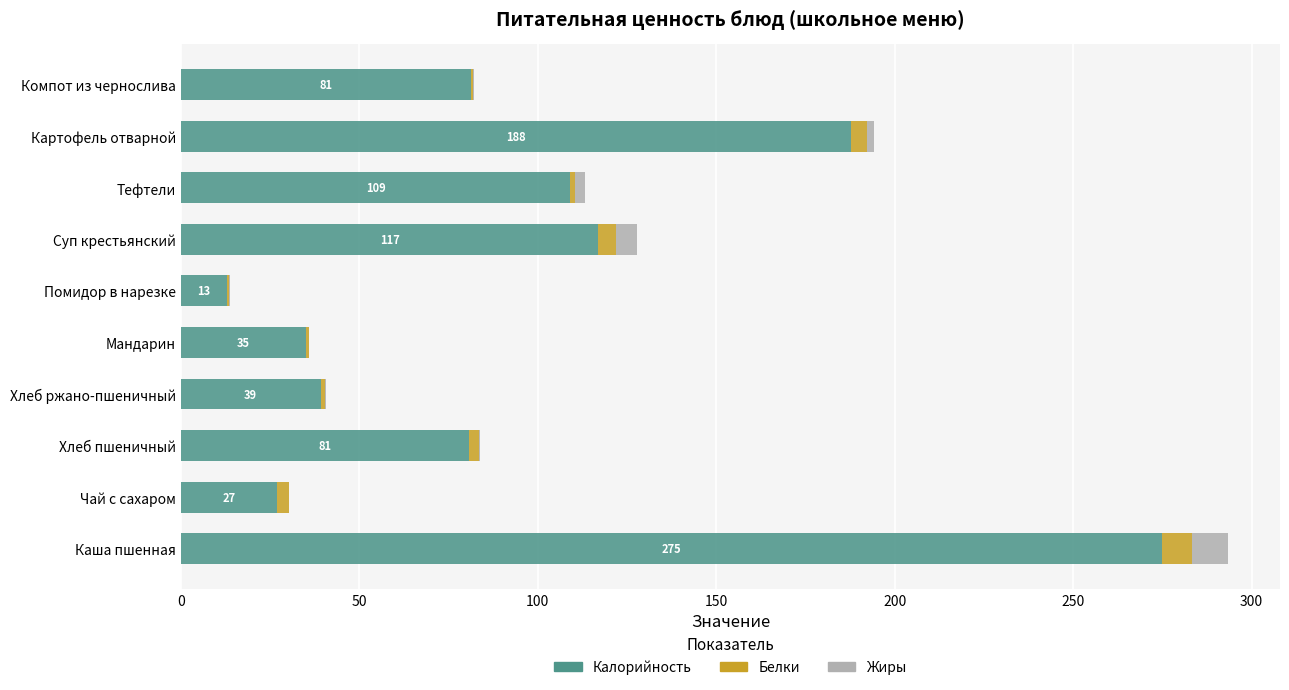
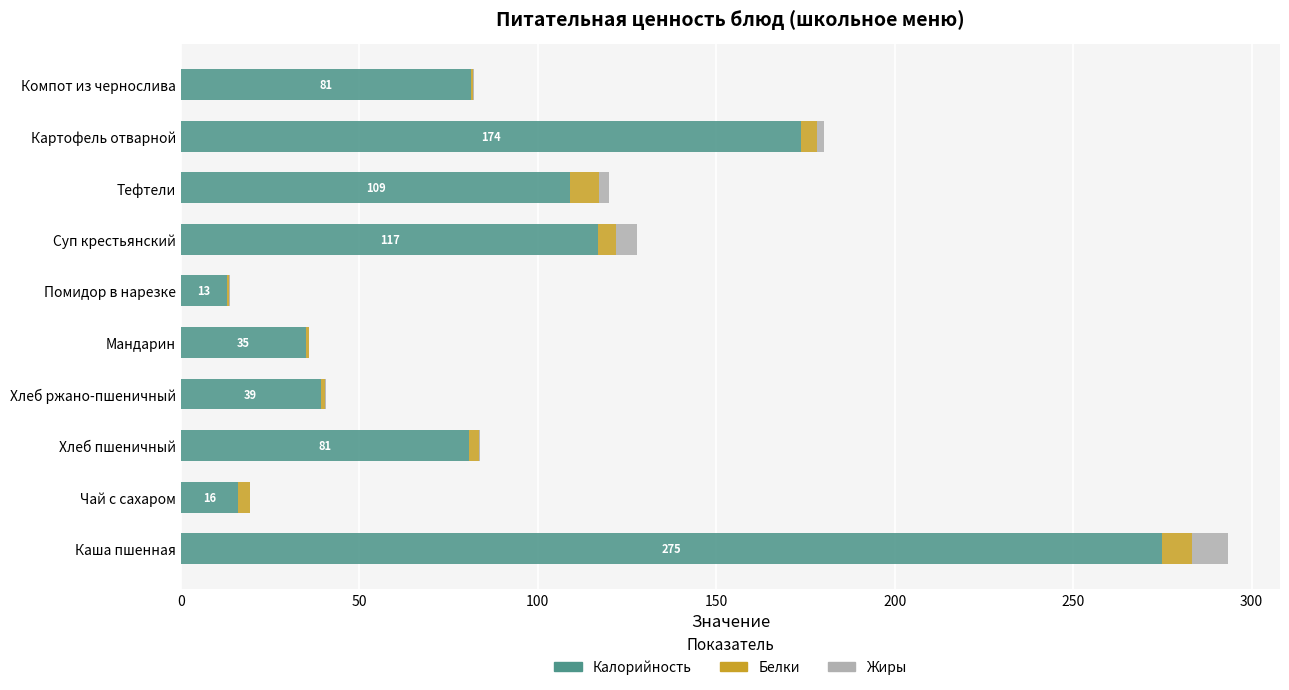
  {
    "Калорийность": {
      "Компот из чернослива": 81,
-     "Картофель отварной": 188,
+     "Картофель отварной": 174,
      "Тефтели": 109,
      "Суп крестьянский": 117,
      "Помидор в нарезке": 13,
      "Мандарин": 35,
      "Хлеб ржано-пшеничный": 39,
      "Хлеб пшеничный": 81,
-     "Чай с сахаром": 27,
+     "Чай с сахаром": 16,
      "Каша пшенная": 275
    },
    "Белки": {
      "Картофель отварной": 5,
-     "Тефтели": 1,
+     "Тефтели": 8,
      "Суп крестьянский": 5,
      "Мандарин": 1,
      "Хлеб ржано-пшеничный": 1,
      "Хлеб пшеничный": 3,
      "Чай с сахаром": 4,
      "Каша пшенная": 8
    },
    "Жиры": {
      "Картофель отварной": 2,
      "Тефтели": 3,
      "Суп крестьянский": 6,
      "Чай с сахаром": 0,
      "Каша пшенная": 10
    }
  }
